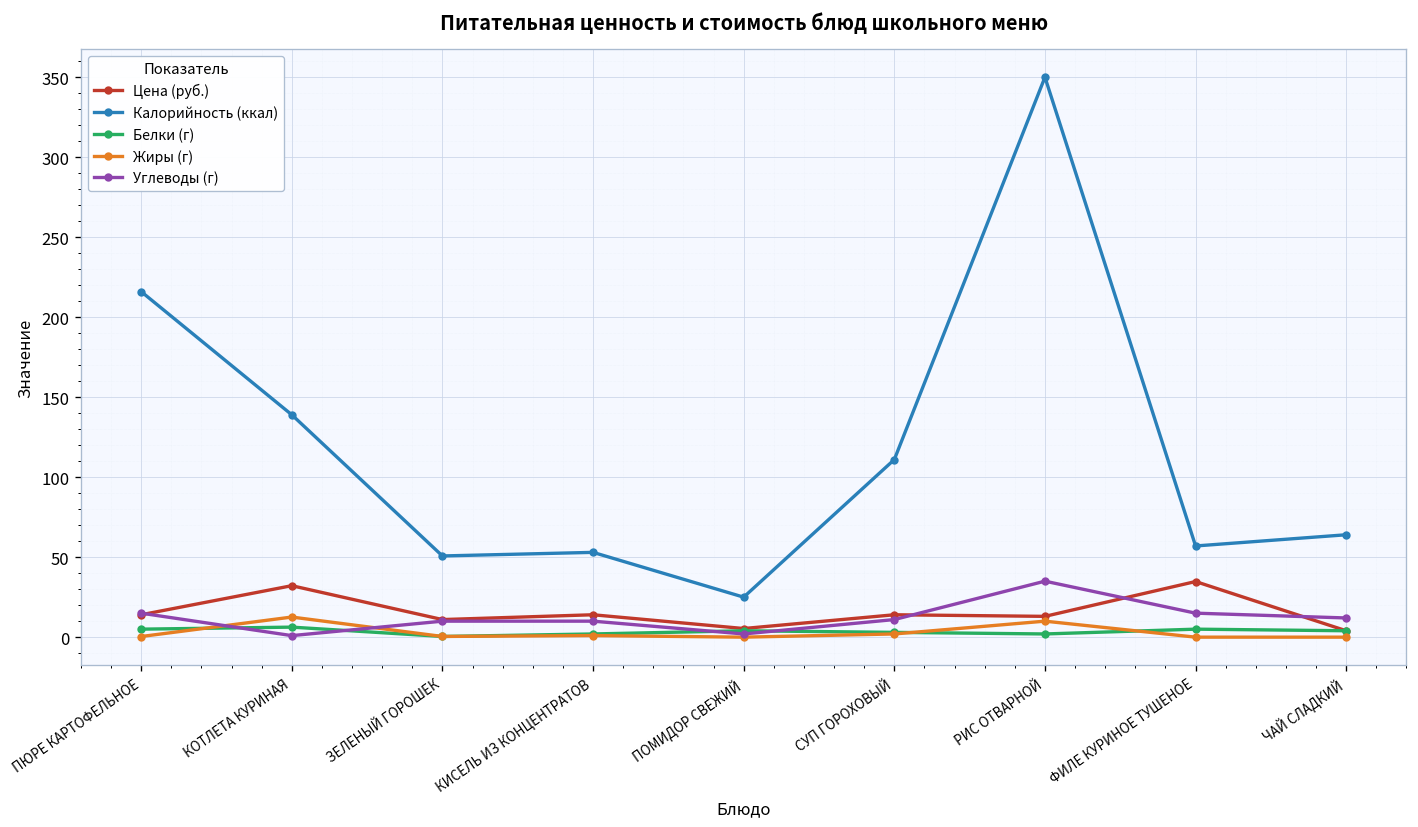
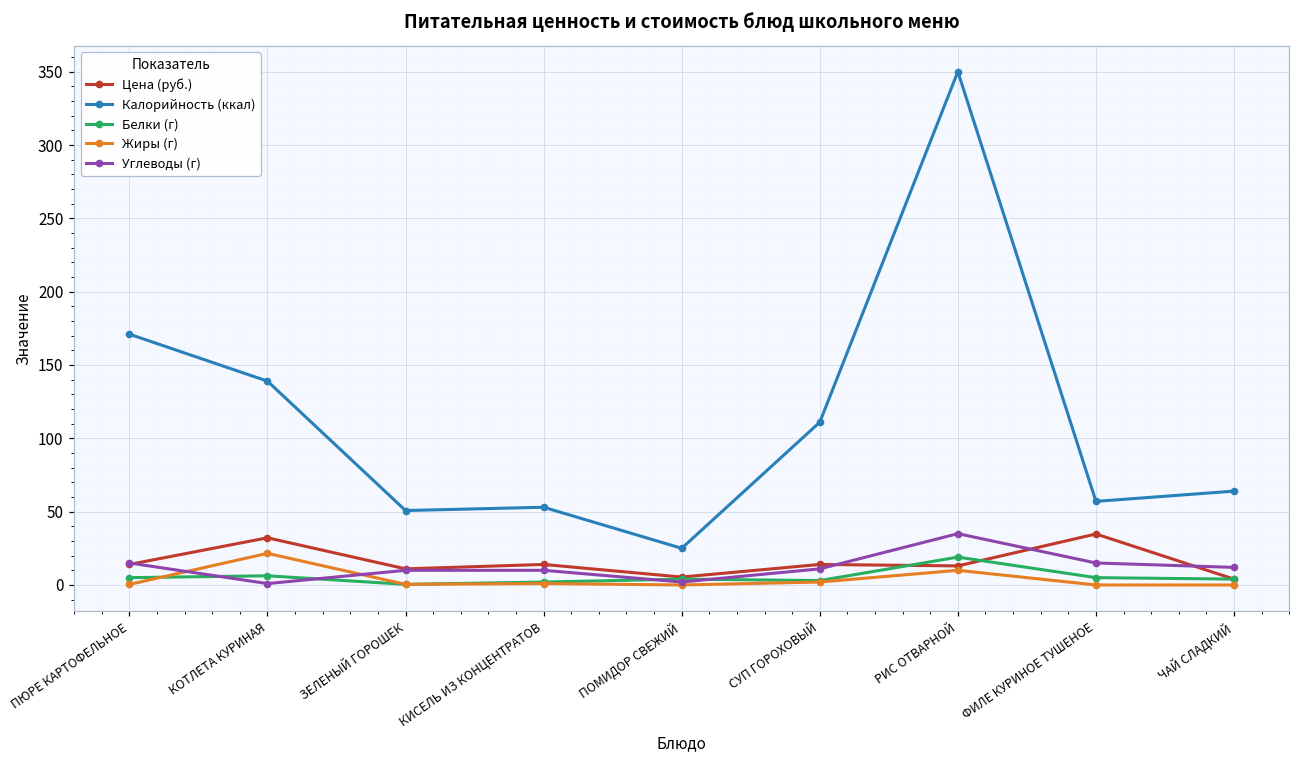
  {
    "Цена (руб.)": {
      "КОТЛЕТА КУРИНАЯ": 32,
      "КИСЕЛЬ ИЗ КОНЦЕНТРАТОВ": 14,
      "СУП ГОРОХОВЫЙ": 14,
      "РИС ОТВАРНОЙ": 13,
      "ФИЛЕ КУРИНОЕ ТУШЕНОЕ": 35
    },
    "Калорийность (ккал)": {
-     "ПЮРЕ КАРТОФЕЛЬНОЕ": 216,
+     "ПЮРЕ КАРТОФЕЛЬНОЕ": 171,
      "КОТЛЕТА КУРИНАЯ": 139,
      "ЗЕЛЕНЫЙ ГОРОШЕК": 51,
      "КИСЕЛЬ ИЗ КОНЦЕНТРАТОВ": 53,
      "ПОМИДОР СВЕЖИЙ": 25,
      "СУП ГОРОХОВЫЙ": 111,
      "РИС ОТВАРНОЙ": 350,
      "ФИЛЕ КУРИНОЕ ТУШЕНОЕ": 57,
      "ЧАЙ СЛАДКИЙ": 64
    },
    "Белки (г)": {
      "ПЮРЕ КАРТОФЕЛЬНОЕ": 5,
      "КОТЛЕТА КУРИНАЯ": 6,
-     "РИС ОТВАРНОЙ": 2,
+     "РИС ОТВАРНОЙ": 19,
      "ФИЛЕ КУРИНОЕ ТУШЕНОЕ": 5
    },
    "Жиры (г)": {
      "ПЮРЕ КАРТОФЕЛЬНОЕ": 0,
-     "КОТЛЕТА КУРИНАЯ": 13,
+     "КОТЛЕТА КУРИНАЯ": 22,
      "ПОМИДОР СВЕЖИЙ": 0,
      "РИС ОТВАРНОЙ": 10,
      "ФИЛЕ КУРИНОЕ ТУШЕНОЕ": 0,
      "ЧАЙ СЛАДКИЙ": 0
    },
    "Углеводы (г)": {
      "КОТЛЕТА КУРИНАЯ": 1,
      "КИСЕЛЬ ИЗ КОНЦЕНТРАТОВ": 10,
      "ПОМИДОР СВЕЖИЙ": 2,
      "СУП ГОРОХОВЫЙ": 11,
      "РИС ОТВАРНОЙ": 35,
      "ФИЛЕ КУРИНОЕ ТУШЕНОЕ": 15,
      "ЧАЙ СЛАДКИЙ": 12
    }
  }
